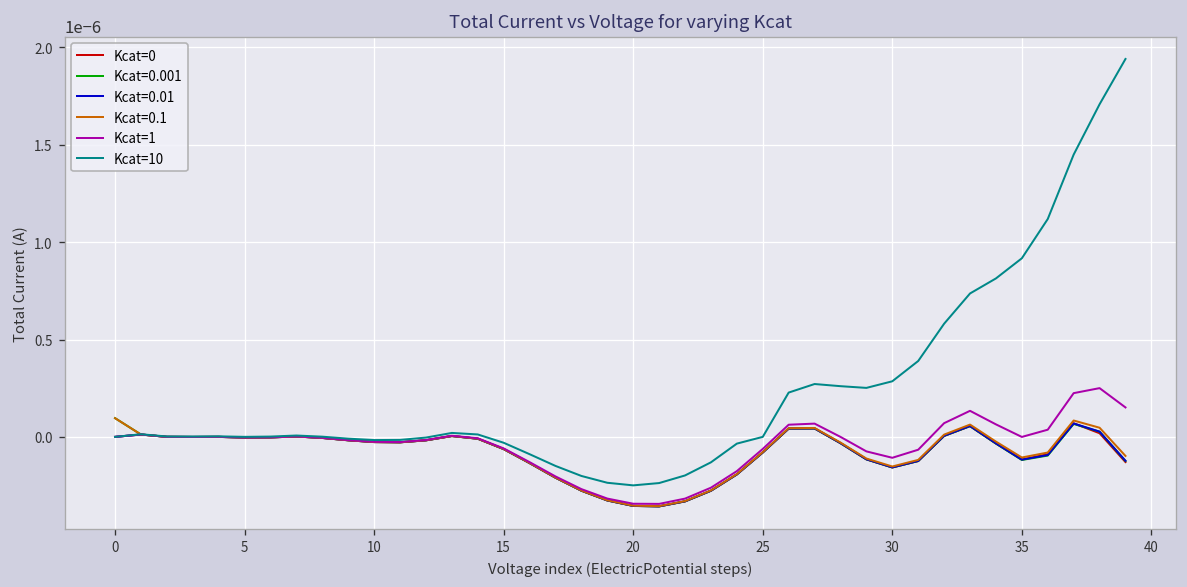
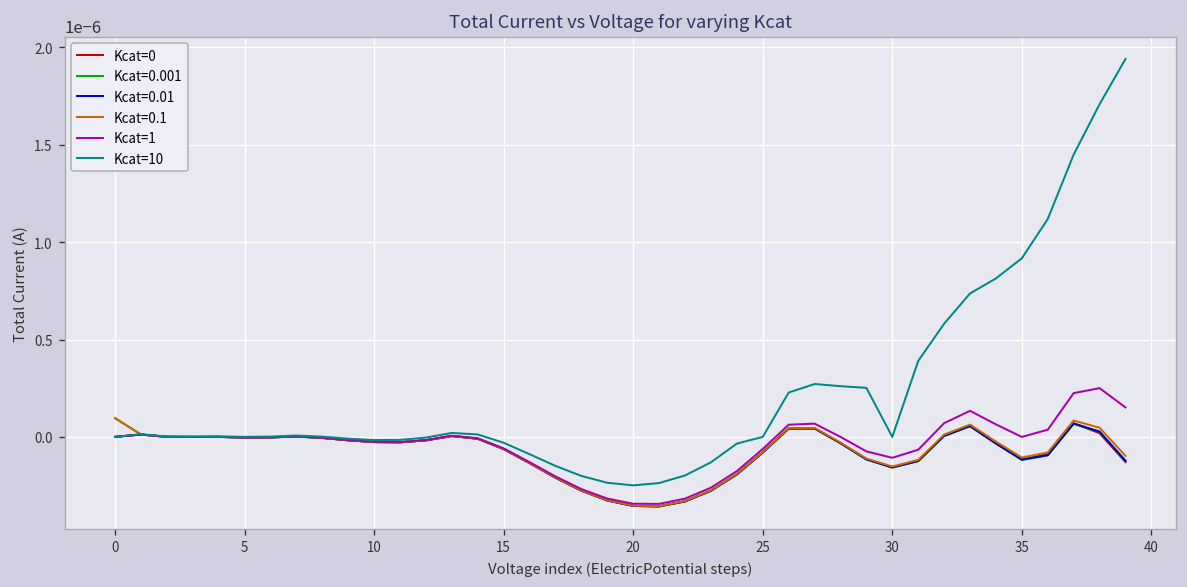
  {
    "Kcat=1": {
      "25": -0.00000006,
      "30": -0.0000001,
      "35": 0.0000000
    },
    "Kcat=10": {
      "15": -0.00000003,
      "20": -0.00000025,
      "25": 0.0000000,
-     "30": 0.0000003,
+     "30": 0.0000000,
      "35": 0.00000092
    }
  }
